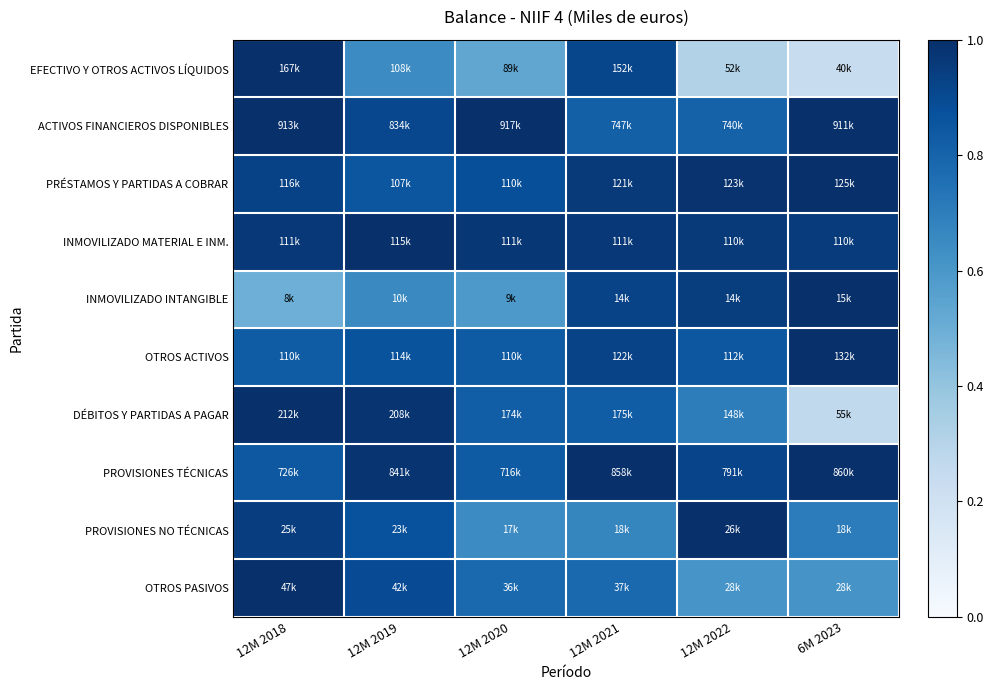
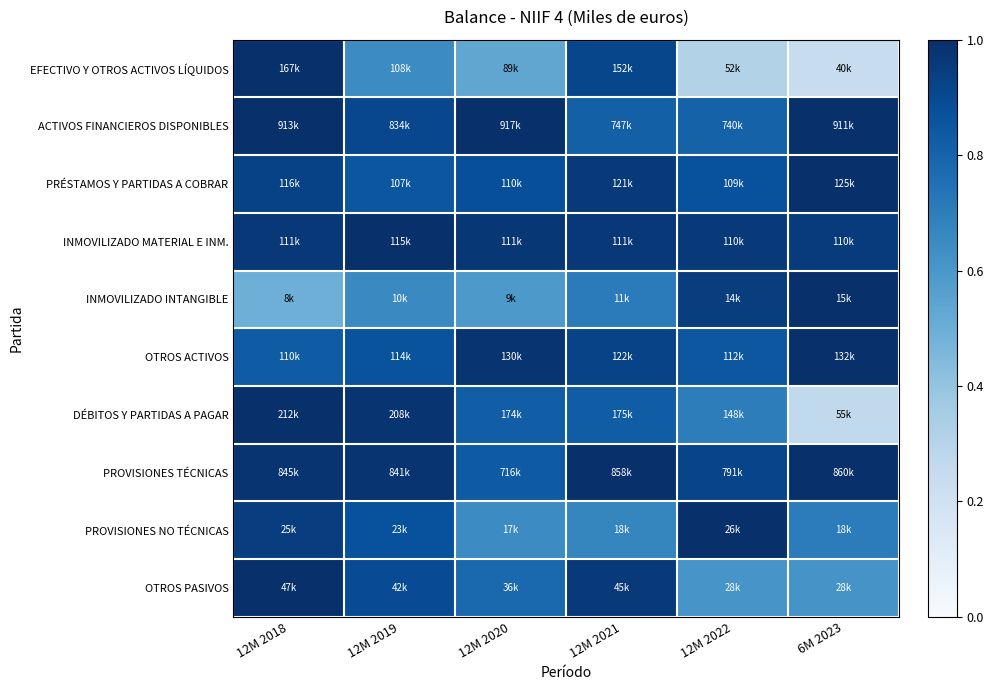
  {
    "EFECTIVO Y OTROS ACTIVOS LÍQUIDOS": {
      "12M 2018": "167k",
      "12M 2019": "108k",
      "12M 2020": "89k",
      "12M 2021": "152k",
      "12M 2022": "52k",
      "6M 2023": "40k"
    },
    "ACTIVOS FINANCIEROS DISPONIBLES": {
      "12M 2018": "913k",
      "12M 2019": "834k",
      "12M 2020": "917k",
      "12M 2021": "747k",
      "12M 2022": "740k",
      "6M 2023": "911k"
    },
    "PRÉSTAMOS Y PARTIDAS A COBRAR": {
      "12M 2018": "116k",
      "12M 2019": "107k",
      "12M 2020": "110k",
      "12M 2021": "121k",
-     "12M 2022": "123k",
+     "12M 2022": "109k",
      "6M 2023": "125k"
    },
    "INMOVILIZADO MATERIAL E INM.": {
      "12M 2018": "111k",
      "12M 2019": "115k",
      "12M 2020": "111k",
      "12M 2021": "111k",
      "12M 2022": "110k",
      "6M 2023": "110k"
    },
    "INMOVILIZADO INTANGIBLE": {
      "12M 2018": "8k",
      "12M 2019": "10k",
      "12M 2020": "9k",
-     "12M 2021": "14k",
+     "12M 2021": "11k",
      "12M 2022": "14k",
      "6M 2023": "15k"
    },
    "OTROS ACTIVOS": {
      "12M 2018": "110k",
      "12M 2019": "114k",
-     "12M 2020": "110k",
+     "12M 2020": "130k",
      "12M 2021": "122k",
      "12M 2022": "112k",
      "6M 2023": "132k"
    },
    "DÉBITOS Y PARTIDAS A PAGAR": {
      "12M 2018": "212k",
      "12M 2019": "208k",
      "12M 2020": "174k",
      "12M 2021": "175k",
      "12M 2022": "148k",
      "6M 2023": "55k"
    },
    "PROVISIONES TÉCNICAS": {
-     "12M 2018": "726k",
+     "12M 2018": "845k",
      "12M 2019": "841k",
      "12M 2020": "716k",
      "12M 2021": "858k",
      "12M 2022": "791k",
      "6M 2023": "860k"
    },
    "PROVISIONES NO TÉCNICAS": {
      "12M 2018": "25k",
      "12M 2019": "23k",
      "12M 2020": "17k",
      "12M 2021": "18k",
      "12M 2022": "26k",
      "6M 2023": "18k"
    },
    "OTROS PASIVOS": {
      "12M 2018": "47k",
      "12M 2019": "42k",
      "12M 2020": "36k",
-     "12M 2021": "37k",
+     "12M 2021": "45k",
      "12M 2022": "28k",
      "6M 2023": "28k"
    }
  }
